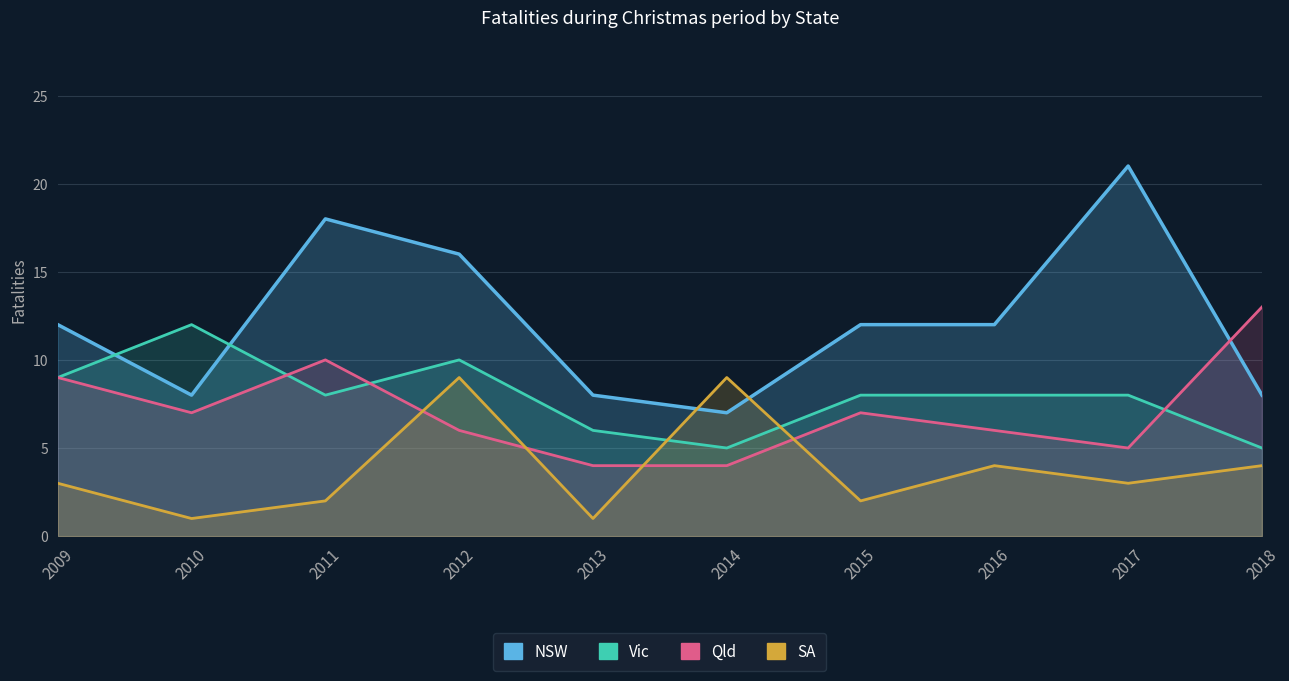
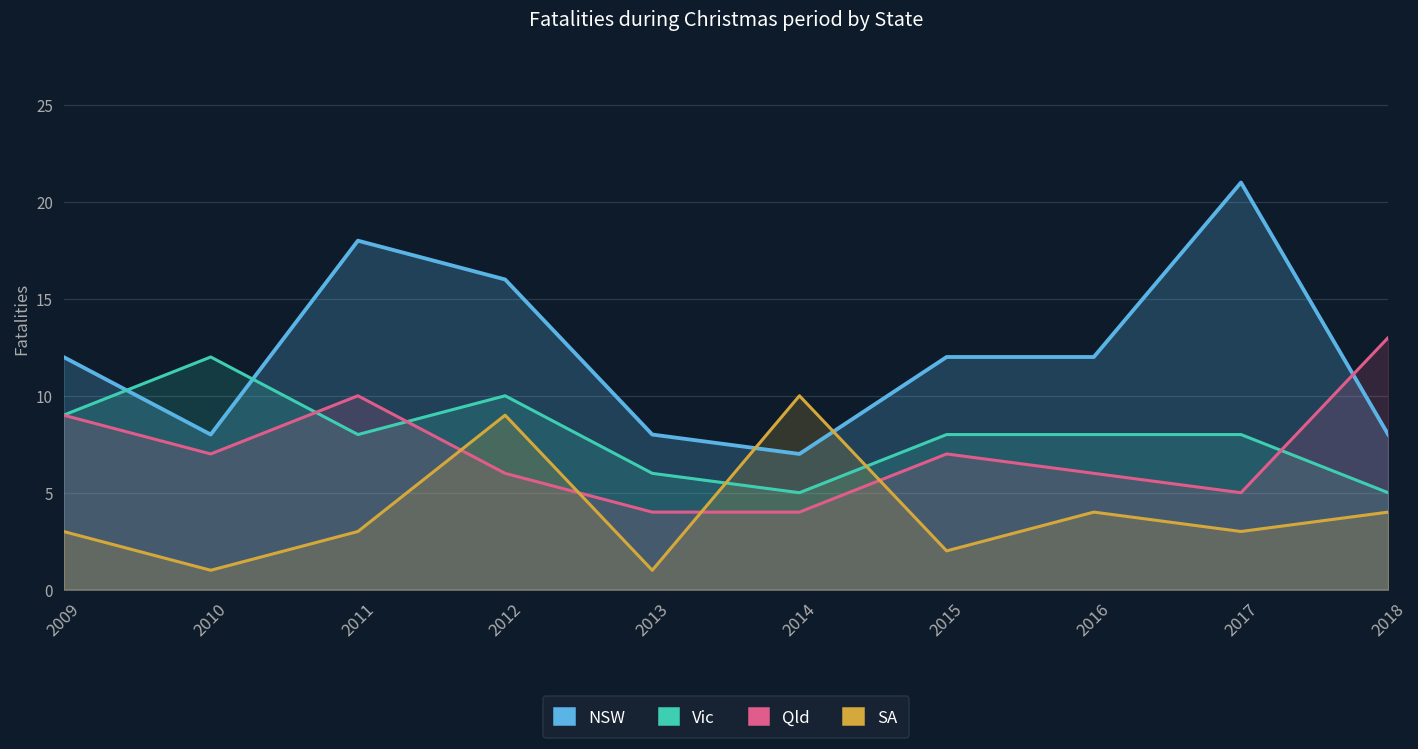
  {
    "NSW": {
      "2009": 12,
      "2010": 8,
      "2011": 18,
      "2012": 16,
      "2013": 8,
      "2014": 7,
      "2015": 12,
      "2016": 12,
      "2017": 21,
      "2018": 8
    },
    "Vic": {
      "2010": 12,
      "2011": 8,
      "2012": 10,
      "2013": 6,
      "2014": 5,
      "2015": 8,
      "2016": 8,
      "2017": 8,
      "2018": 5
    },
    "Qld": {
      "2010": 7,
      "2011": 10,
      "2012": 6,
      "2013": 4,
      "2014": 4,
      "2015": 7,
      "2016": 6,
      "2017": 5,
      "2018": 13
    },
    "SA": {
      "2009": 3,
      "2010": 1,
-     "2011": 2,
+     "2011": 3,
      "2012": 9,
      "2013": 1,
-     "2014": 9,
+     "2014": 10,
      "2015": 2,
      "2016": 4,
      "2017": 3,
      "2018": 4
    }
  }
